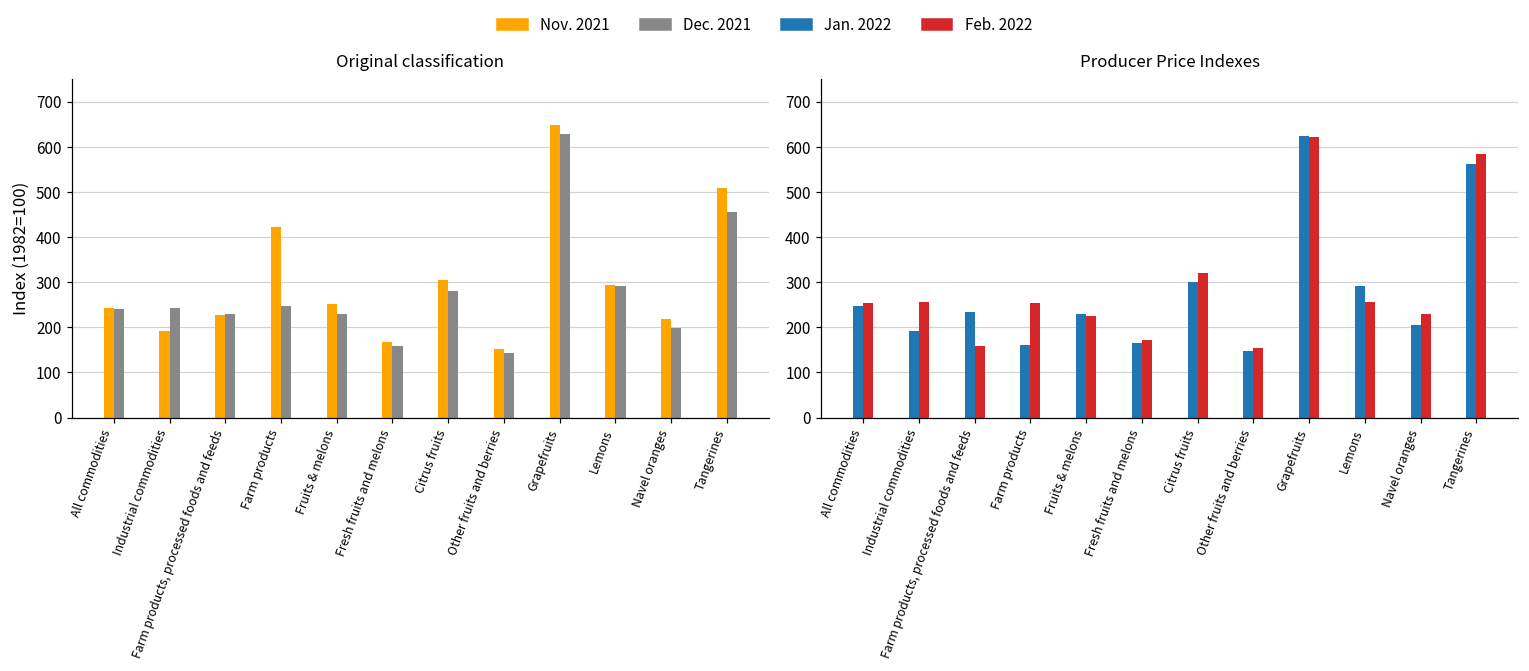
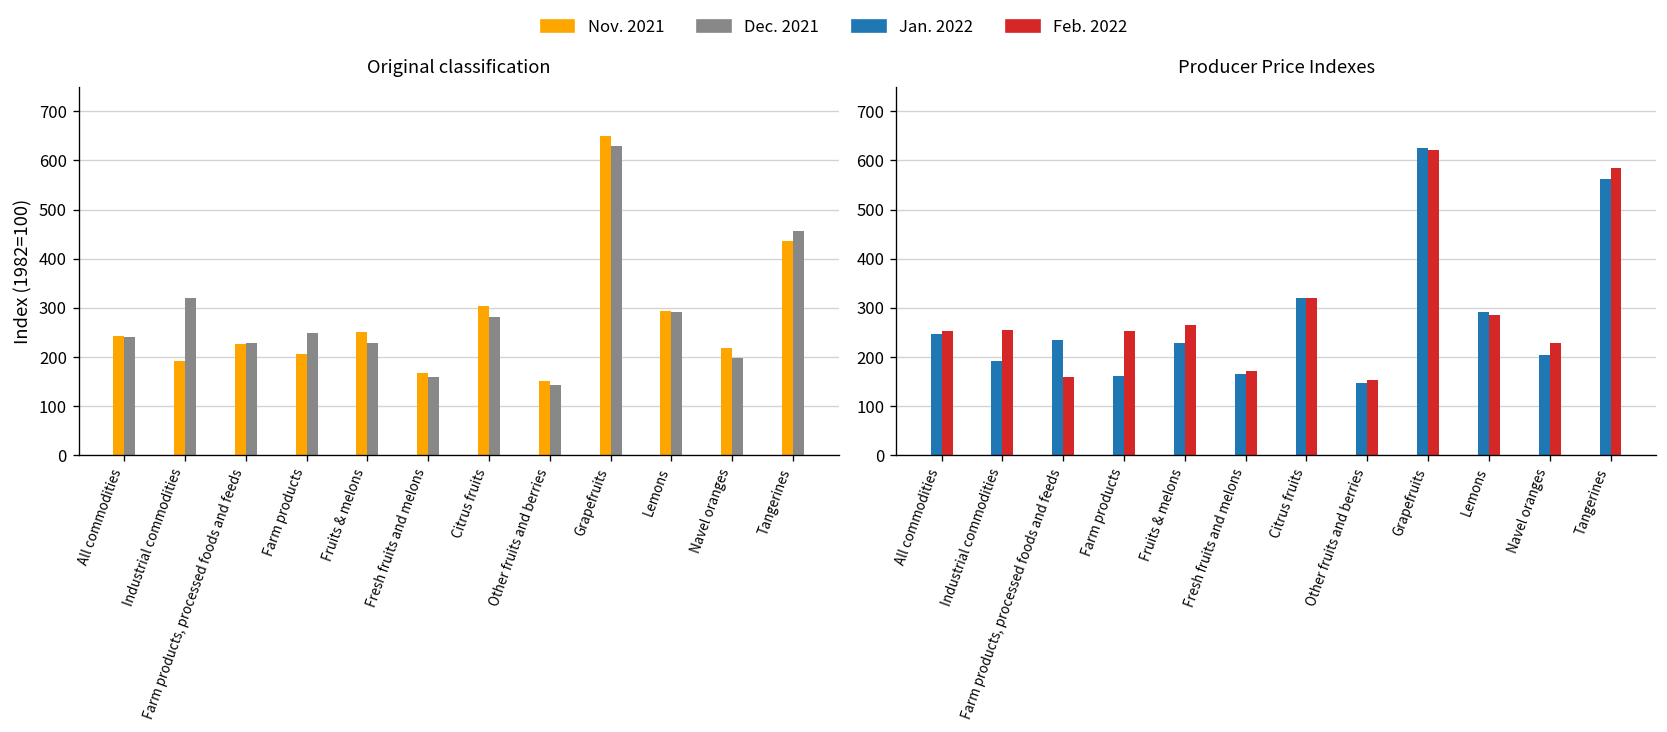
  {
    "Original classification": {
      "Nov. 2021": {
        "All commodities": 240,
        "Industrial commodities": 190,
        "Farm products, processed foods and feeds": 230,
-       "Farm products": 420,
+       "Farm products": 210,
        "Fruits & melons": 250,
        "Fresh fruits and melons": 170,
        "Citrus fruits": 300,
        "Other fruits and berries": 150,
        "Grapefruits": 650,
        "Lemons": 290,
        "Navel oranges": 220,
-       "Tangerines": 510
+       "Tangerines": 440
      },
      "Dec. 2021": {
        "All commodities": 240,
-       "Industrial commodities": 240,
+       "Industrial commodities": 320,
        "Farm products, processed foods and feeds": 230,
        "Farm products": 250,
        "Fruits & melons": 230,
        "Fresh fruits and melons": 160,
        "Citrus fruits": 280,
        "Other fruits and berries": 140,
        "Grapefruits": 630,
        "Lemons": 290,
        "Navel oranges": 200,
        "Tangerines": 460
      }
    },
    "Producer Price Indexes": {
      "Jan. 2022": {
        "All commodities": 250,
        "Industrial commodities": 190,
        "Farm products, processed foods and feeds": 230,
        "Farm products": 160,
        "Fruits & melons": 230,
        "Fresh fruits and melons": 160,
-       "Citrus fruits": 300,
+       "Citrus fruits": 320,
        "Other fruits and berries": 150,
        "Grapefruits": 620,
        "Lemons": 290,
        "Navel oranges": 200,
        "Tangerines": 560
      },
      "Feb. 2022": {
        "All commodities": 250,
        "Industrial commodities": 260,
        "Farm products, processed foods and feeds": 160,
        "Farm products": 250,
-       "Fruits & melons": 230,
+       "Fruits & melons": 260,
        "Fresh fruits and melons": 170,
        "Citrus fruits": 320,
        "Other fruits and berries": 150,
        "Grapefruits": 620,
-       "Lemons": 260,
+       "Lemons": 280,
        "Navel oranges": 230,
        "Tangerines": 590
      }
    }
  }
